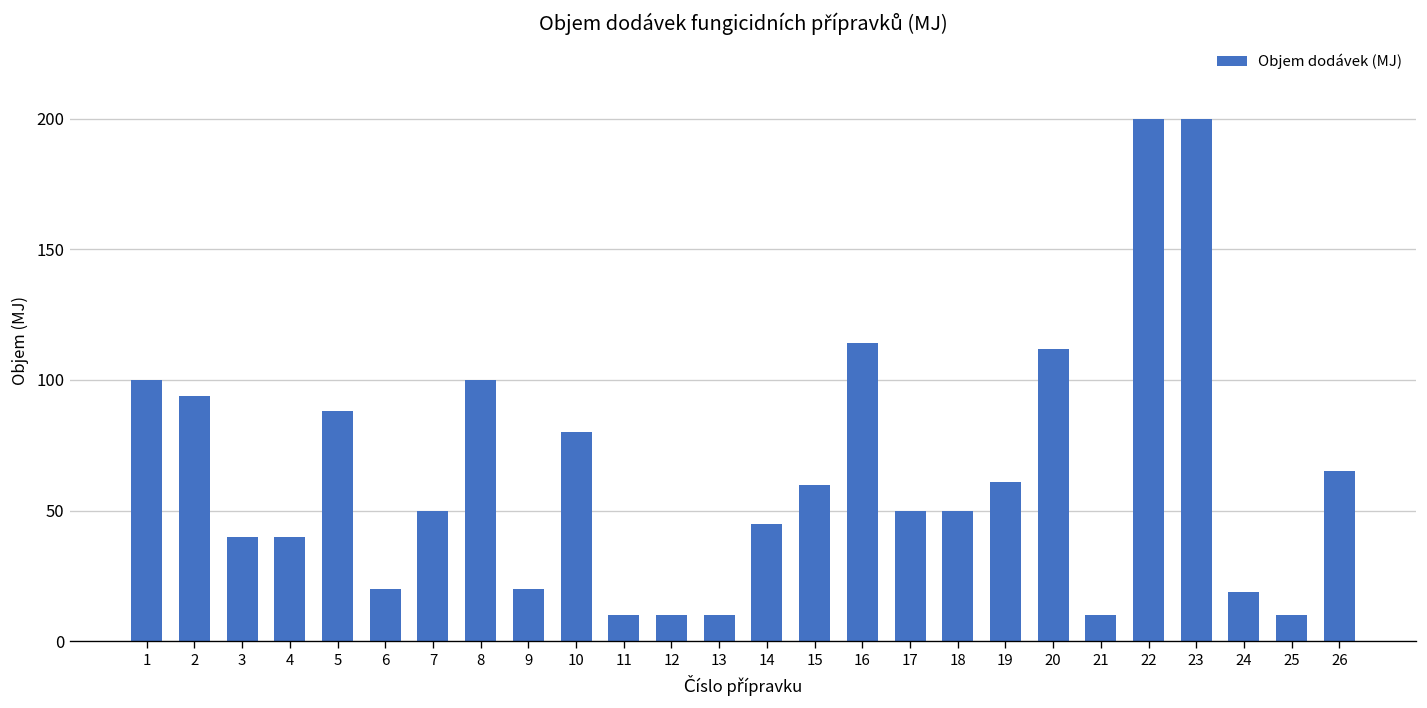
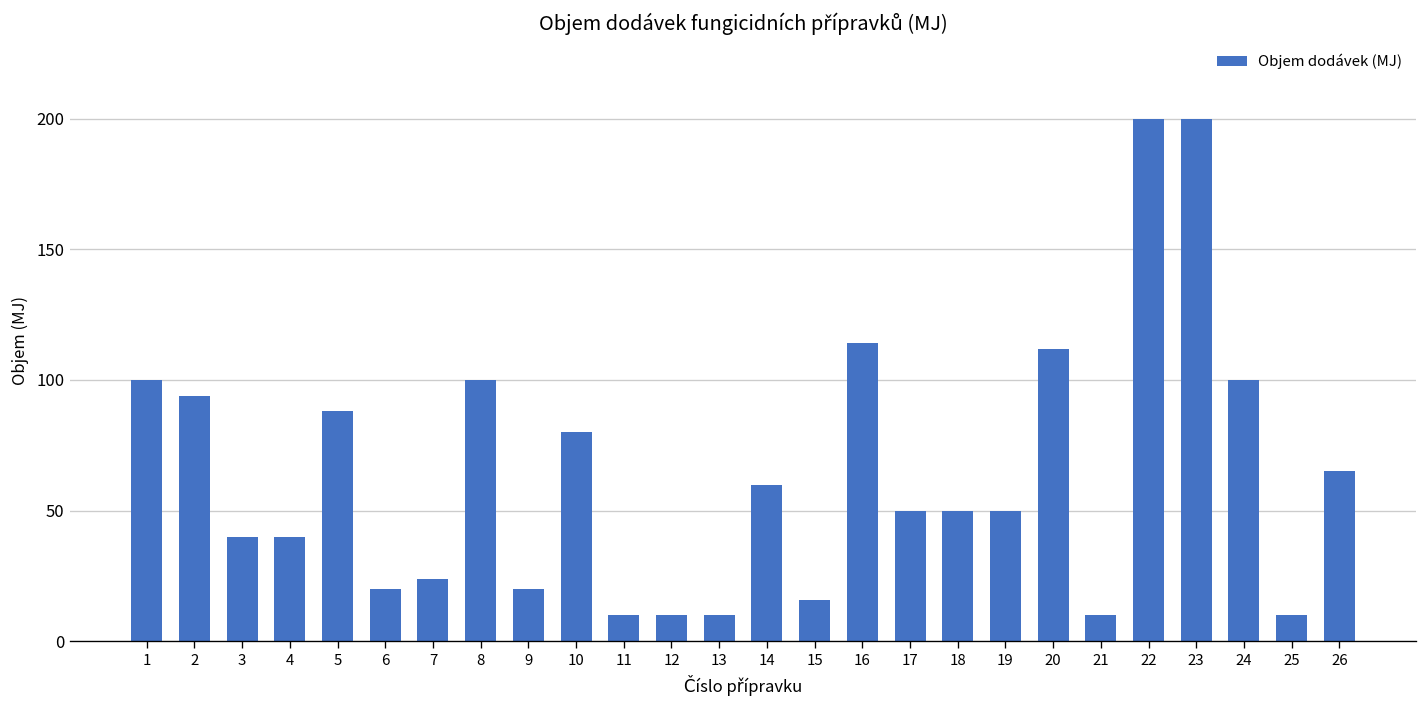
  {
    "1": 100,
    "2": 94,
    "3": 40,
    "4": 40,
    "5": 88,
    "6": 20,
-   "7": 50,
+   "7": 24,
    "8": 100,
    "9": 20,
    "10": 80,
    "11": 10,
    "12": 10,
    "13": 10,
-   "14": 45,
-   "15": 60,
+   "14": 60,
+   "15": 16,
    "16": 114,
    "17": 50,
    "18": 50,
-   "19": 61,
+   "19": 50,
    "20": 112,
    "21": 10,
    "22": 200,
    "23": 200,
-   "24": 19,
+   "24": 100,
    "25": 10,
    "26": 65
  }
